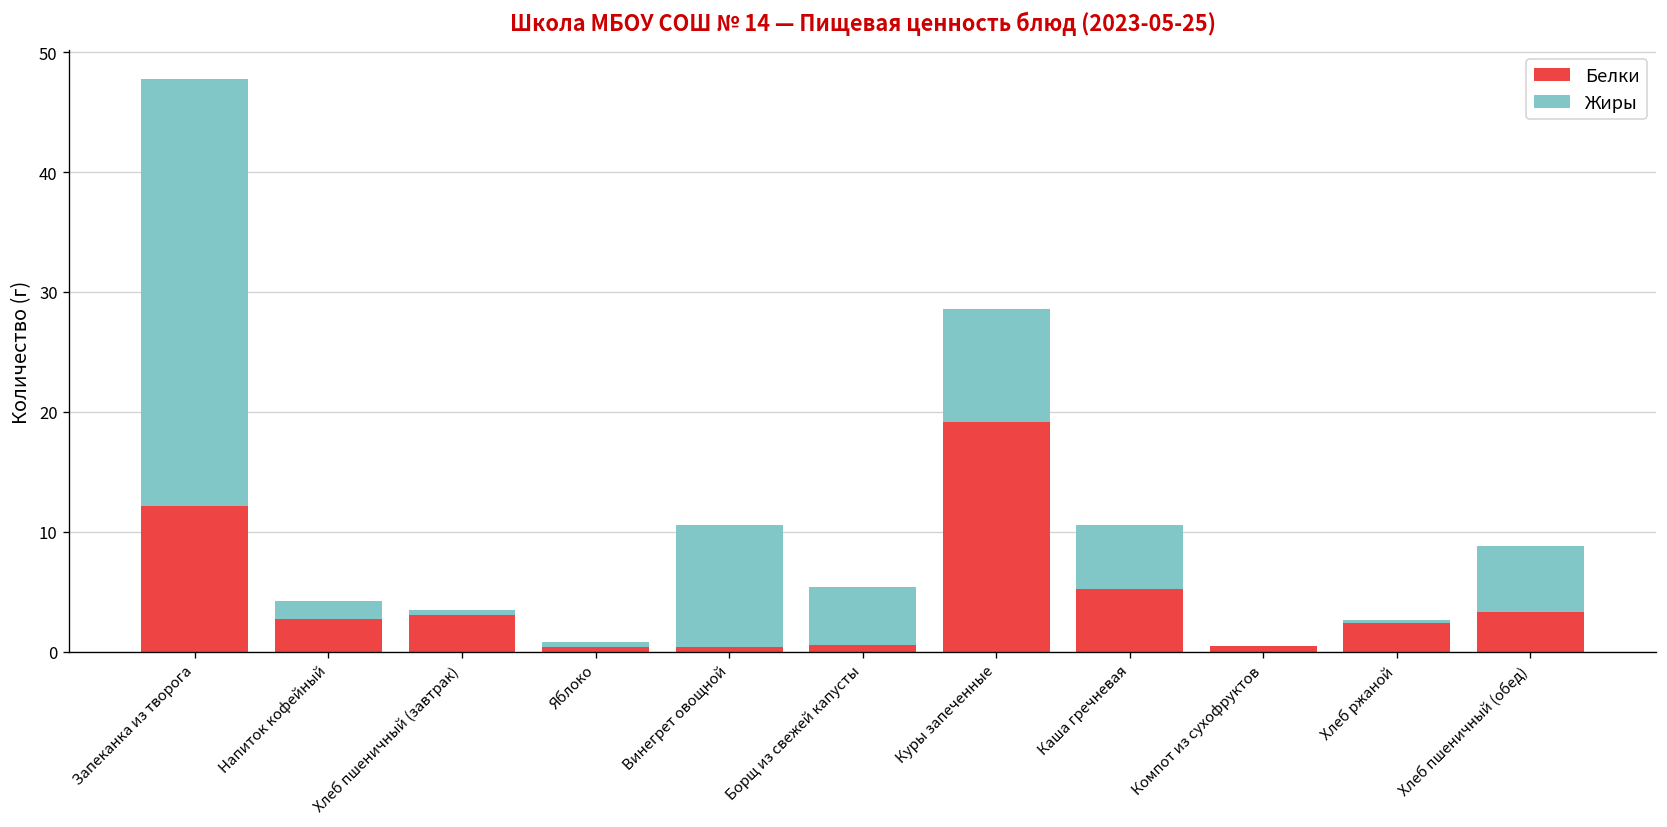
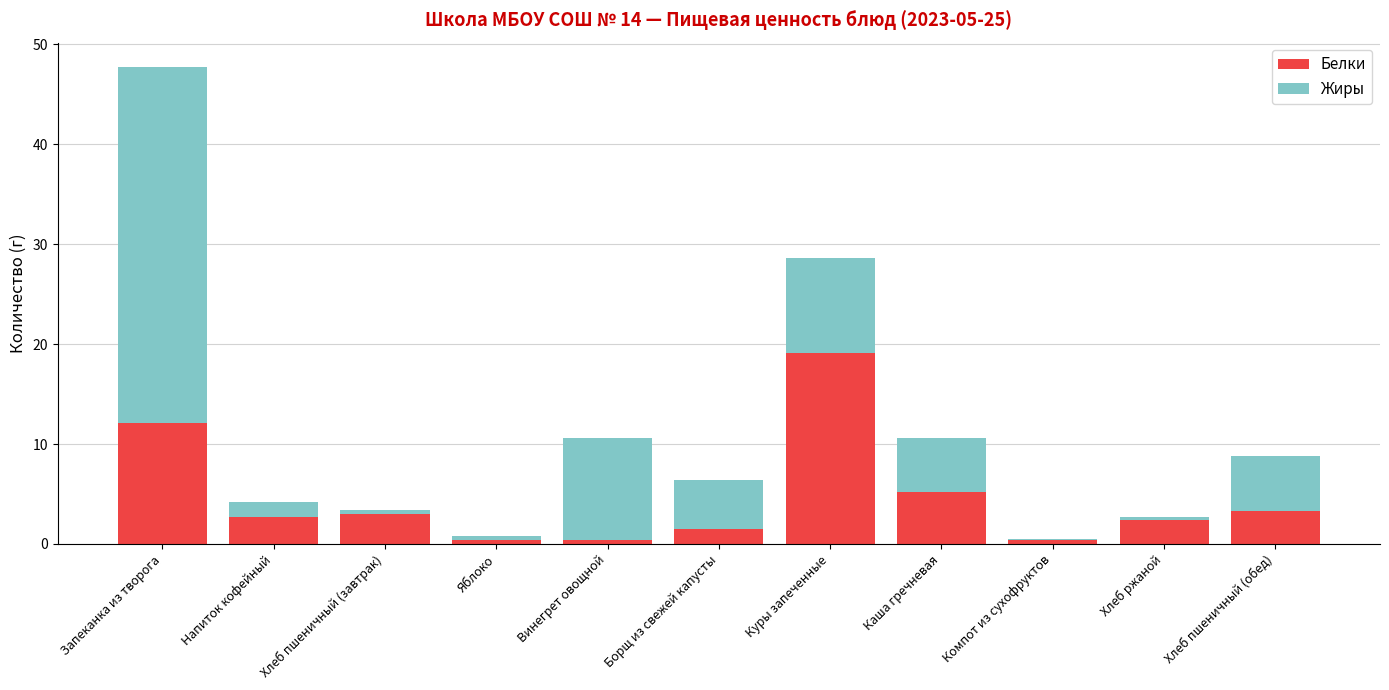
  {
    "Белки": {
      "Запеканка из творога": 12,
      "Напиток кофейный": 3,
      "Хлеб пшеничный (завтрак)": 3,
      "Яблоко": 0,
      "Винегрет овощной": 0,
-     "Борщ из свежей капусты": 1,
+     "Борщ из свежей капусты": 2,
      "Куры запеченные": 19,
      "Каша гречневая": 5,
      "Компот из сухофруктов": 0,
      "Хлеб ржаной": 2,
      "Хлеб пшеничный (обед)": 3
    },
    "Жиры": {
      "Запеканка из творога": 36,
      "Напиток кофейный": 1,
      "Хлеб пшеничный (завтрак)": 0,
      "Яблоко": 0,
      "Винегрет овощной": 10,
      "Борщ из свежей капусты": 5,
      "Куры запеченные": 9,
      "Каша гречневая": 5,
      "Хлеб ржаной": 0,
      "Хлеб пшеничный (обед)": 6
    }
  }
